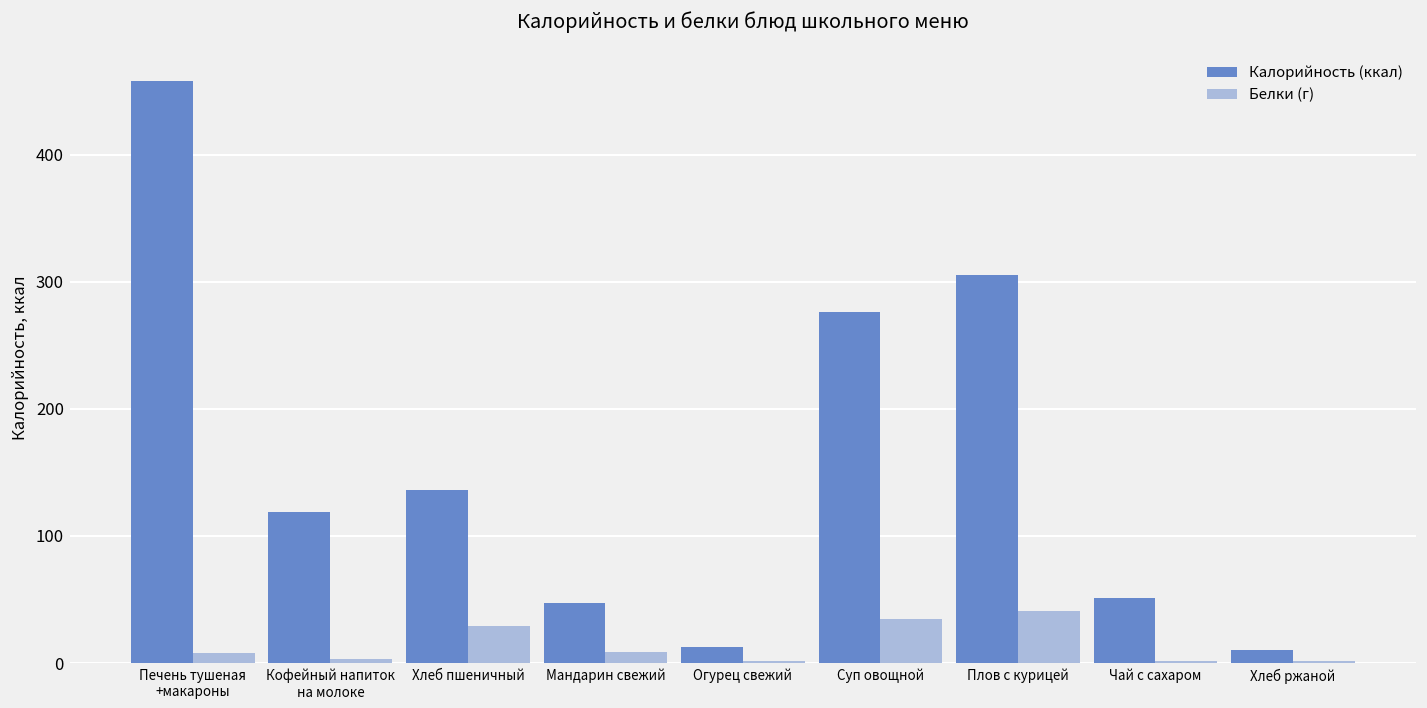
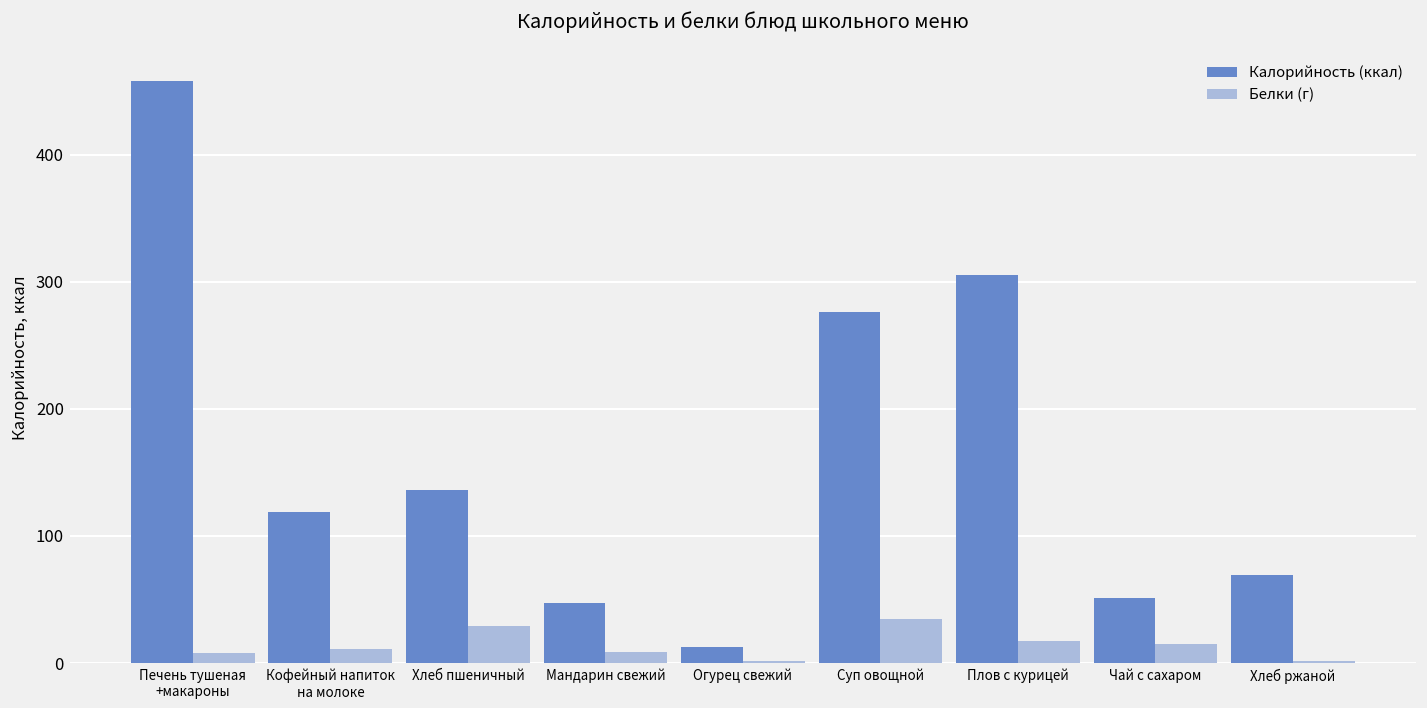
  {
    "Калорийность (ккал)": {
      "Печень тушеная +макароны": 458,
      "Кофейный напиток на молоке": 119,
      "Хлеб пшеничный": 136,
      "Мандарин свежий": 47,
      "Огурец свежий": 13,
      "Суп овощной": 276,
      "Плов с курицей": 305,
      "Чай с сахаром": 51,
-     "Хлеб ржаной": 10
+     "Хлеб ржаной": 69
    },
    "Белки (г)": {
      "Печень тушеная +макароны": 8,
-     "Кофейный напиток на молоке": 3,
+     "Кофейный напиток на молоке": 11,
      "Хлеб пшеничный": 29,
      "Мандарин свежий": 9,
      "Суп овощной": 34,
-     "Плов с курицей": 41,
-     "Чай с сахаром": 2
+     "Плов с курицей": 17,
+     "Чай с сахаром": 15
    }
  }
